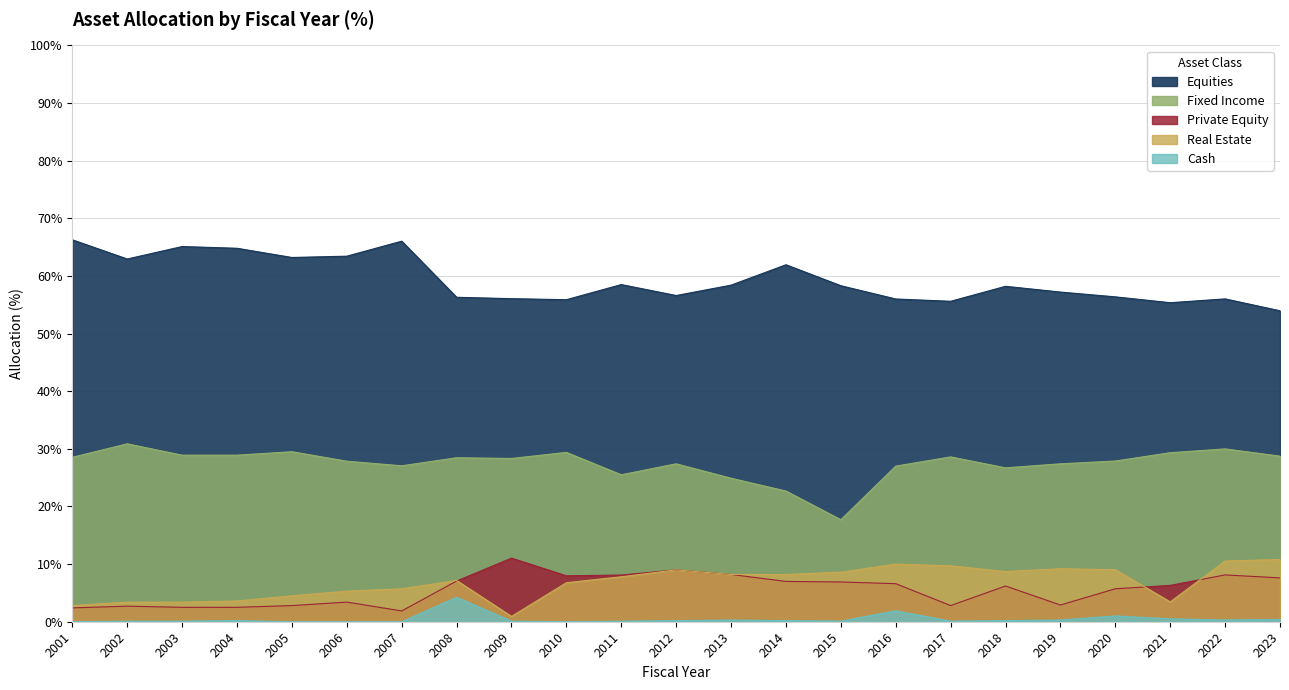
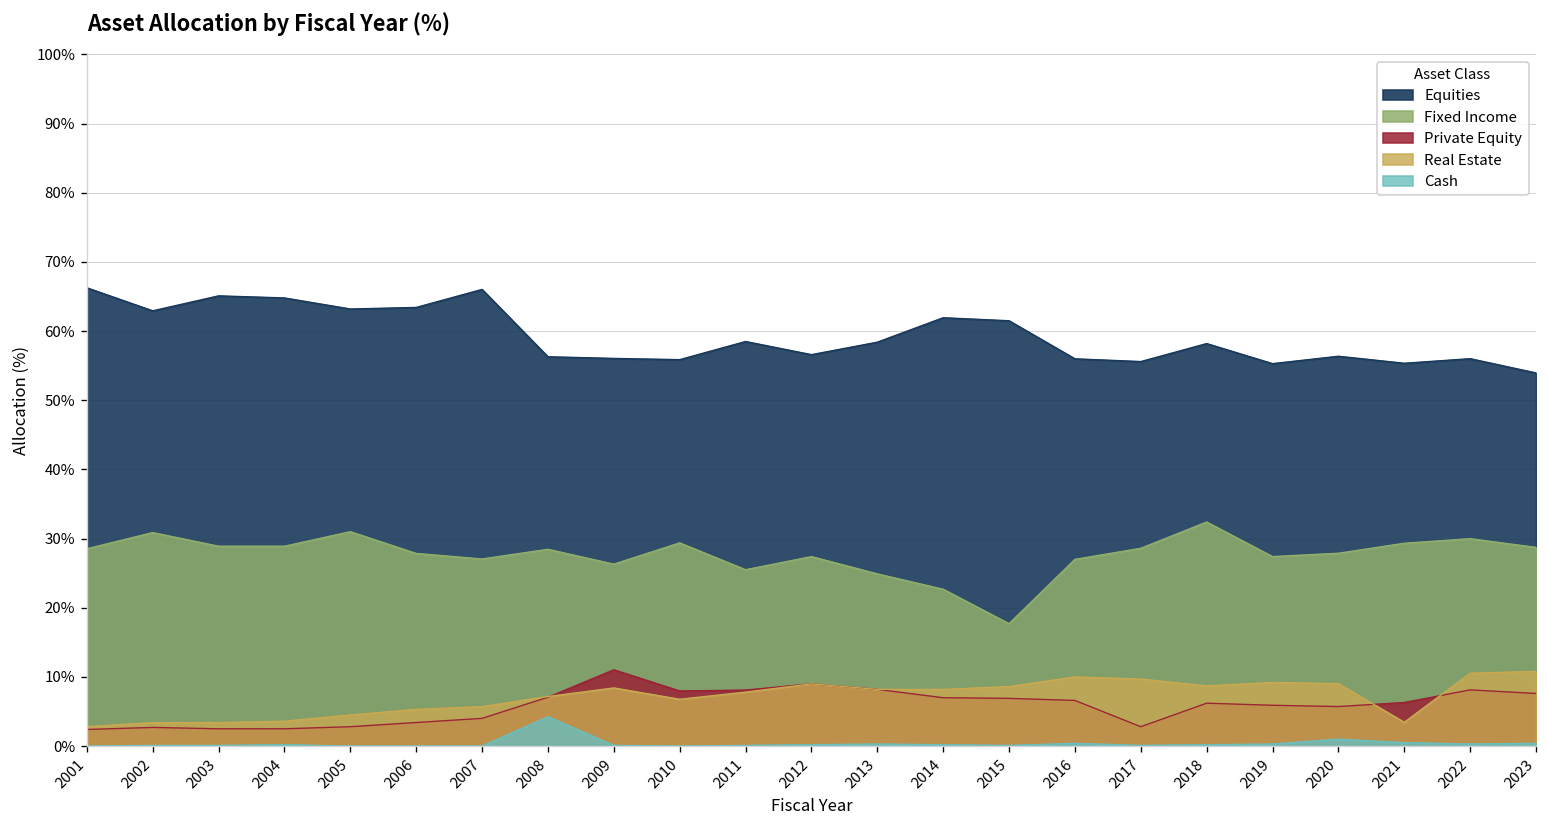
  {
    "Equities": {
      "2001": "66%",
      "2002": "63%",
      "2003": "65%",
      "2004": "65%",
      "2005": "63%",
      "2006": "63%",
      "2007": "66%",
      "2008": "56%",
      "2009": "56%",
      "2010": "56%",
      "2011": "59%",
      "2012": "57%",
      "2013": "58%",
      "2014": "62%",
-     "2015": "58%",
+     "2015": "62%",
      "2016": "56%",
      "2017": "56%",
      "2018": "58%",
-     "2019": "57%",
+     "2019": "55%",
      "2020": "56%",
      "2021": "55%",
      "2022": "56%",
      "2023": "54%"
    },
    "Fixed Income": {
      "2001": "29%",
      "2002": "31%",
      "2003": "29%",
      "2004": "29%",
-     "2005": "30%",
+     "2005": "31%",
      "2006": "28%",
      "2007": "27%",
      "2008": "28%",
-     "2009": "28%",
+     "2009": "26%",
      "2010": "29%",
      "2011": "26%",
      "2012": "27%",
      "2013": "25%",
      "2014": "23%",
      "2015": "18%",
      "2016": "27%",
      "2017": "29%",
-     "2018": "27%",
+     "2018": "32%",
      "2019": "27%",
      "2020": "28%",
      "2021": "29%",
      "2022": "30%",
      "2023": "29%"
    },
    "Private Equity": {
      "2002": "3%",
      "2003": "3%",
      "2004": "3%",
      "2005": "3%",
      "2006": "3%",
-     "2007": "2%",
+     "2007": "4%",
      "2009": "11%",
      "2010": "8%",
      "2014": "7%",
      "2015": "7%",
      "2016": "7%",
      "2017": "3%",
      "2018": "6%",
-     "2019": "3%",
+     "2019": "6%",
      "2020": "6%",
      "2021": "6%",
      "2022": "8%",
      "2023": "8%"
    },
    "Real Estate": {
      "2002": "3%",
      "2003": "3%",
      "2004": "4%",
      "2005": "5%",
      "2006": "5%",
      "2007": "6%",
-     "2009": "1%",
+     "2009": "8%",
      "2010": "7%",
      "2014": "8%",
      "2015": "9%",
      "2016": "10%",
      "2017": "10%",
      "2018": "9%",
      "2019": "9%",
      "2020": "9%",
      "2021": "3%",
      "2022": "11%",
      "2023": "11%"
    },
    "Cash": {
      "2001": "0%",
      "2002": "0%",
      "2003": "0%",
      "2004": "0%",
      "2005": "0%",
      "2006": "0%",
      "2007": "0%",
      "2008": "4%",
      "2009": "0%",
      "2010": "0%",
      "2011": "0%",
      "2012": "0%",
      "2013": "0%",
      "2014": "0%",
      "2015": "0%",
-     "2016": "2%",
+     "2016": "0%",
      "2017": "0%",
      "2018": "0%",
      "2019": "0%",
      "2020": "1%",
      "2021": "1%",
      "2022": "0%",
      "2023": "0%"
    }
  }
